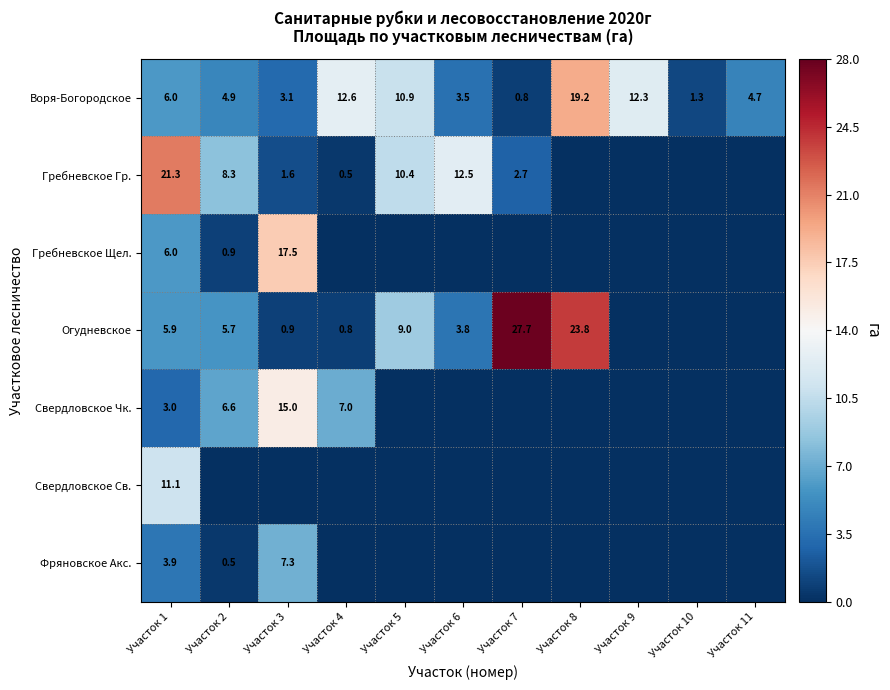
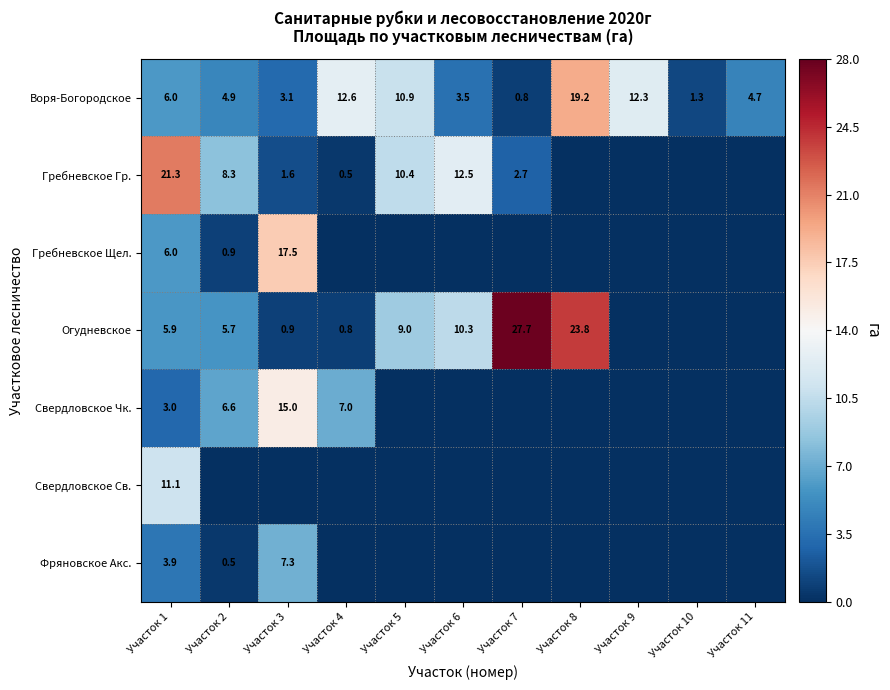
  {
    "Воря-Богородское": {
      "Участок 1": 6.0,
      "Участок 2": 4.9,
      "Участок 3": 3.1,
      "Участок 4": 12.6,
      "Участок 5": 10.9,
      "Участок 6": 3.5,
      "Участок 7": 0.8,
      "Участок 8": 19.2,
      "Участок 9": 12.3,
      "Участок 10": 1.3,
      "Участок 11": 4.7
    },
    "Гребневское Гр.": {
      "Участок 1": 21.3,
      "Участок 2": 8.3,
      "Участок 3": 1.6,
      "Участок 4": 0.5,
      "Участок 5": 10.4,
      "Участок 6": 12.5,
      "Участок 7": 2.7
    },
    "Гребневское Щел.": {
      "Участок 1": 6.0,
      "Участок 2": 0.9,
      "Участок 3": 17.5
    },
    "Огудневское": {
      "Участок 1": 5.9,
      "Участок 2": 5.7,
      "Участок 3": 0.9,
      "Участок 4": 0.8,
      "Участок 5": 9.0,
-     "Участок 6": 3.8,
+     "Участок 6": 10.3,
      "Участок 7": 27.7,
      "Участок 8": 23.8
    },
    "Свердловское Чк.": {
      "Участок 1": 3.0,
      "Участок 2": 6.6,
      "Участок 3": 15.0,
      "Участок 4": 7.0
    },
    "Свердловское Св.": {
      "Участок 1": 11.1
    },
    "Фряновское Акс.": {
      "Участок 1": 3.9,
      "Участок 2": 0.5,
      "Участок 3": 7.3
    }
  }
